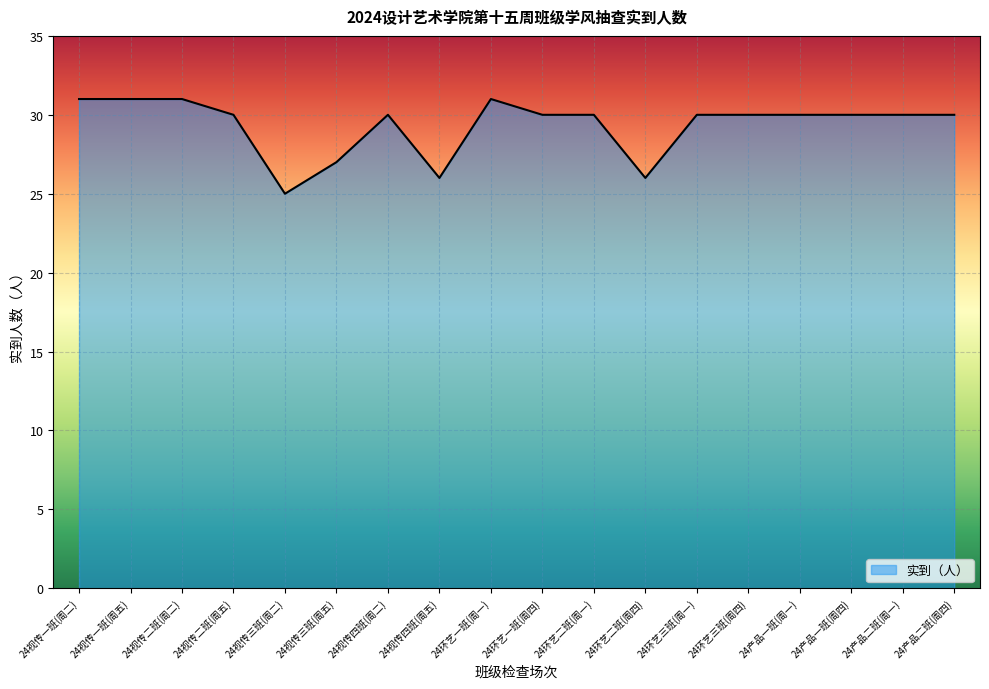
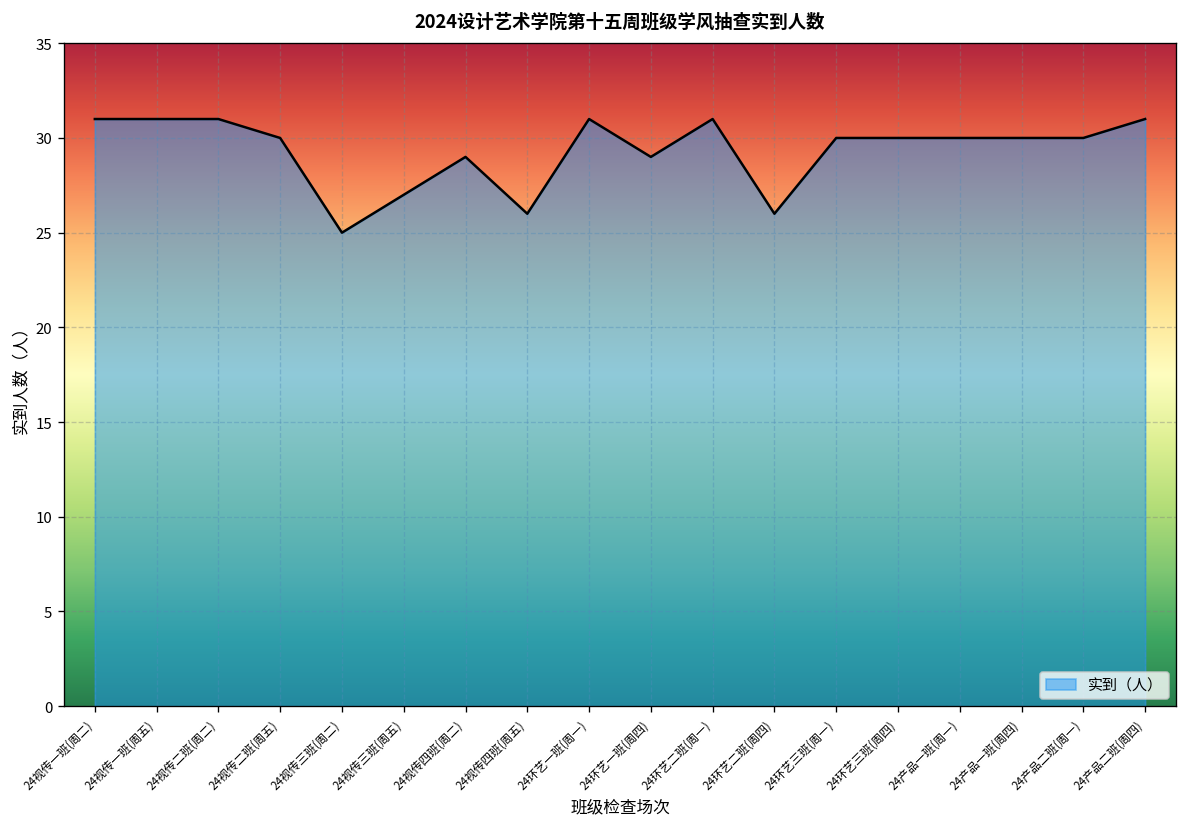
  {
    "24视传一班(周二)": 31,
    "24视传一班(周五)": 31,
    "24视传二班(周二)": 31,
    "24视传二班(周五)": 30,
    "24视传三班(周二)": 25,
    "24视传三班(周五)": 27,
-   "24视传四班(周二)": 30,
+   "24视传四班(周二)": 29,
    "24视传四班(周五)": 26,
    "24环艺一班(周一)": 31,
-   "24环艺一班(周四)": 30,
-   "24环艺二班(周一)": 30,
+   "24环艺一班(周四)": 29,
+   "24环艺二班(周一)": 31,
    "24环艺二班(周四)": 26,
    "24环艺三班(周一)": 30,
    "24环艺三班(周四)": 30,
    "24产品一班(周一)": 30,
    "24产品一班(周四)": 30,
    "24产品二班(周一)": 30,
-   "24产品二班(周四)": 30
+   "24产品二班(周四)": 31
  }
